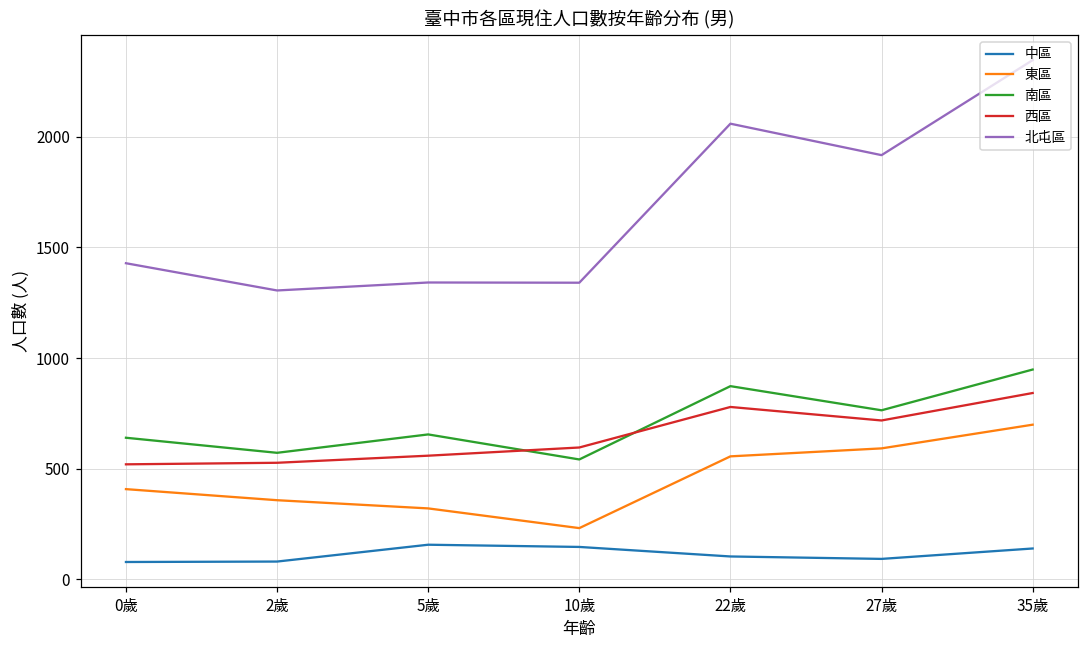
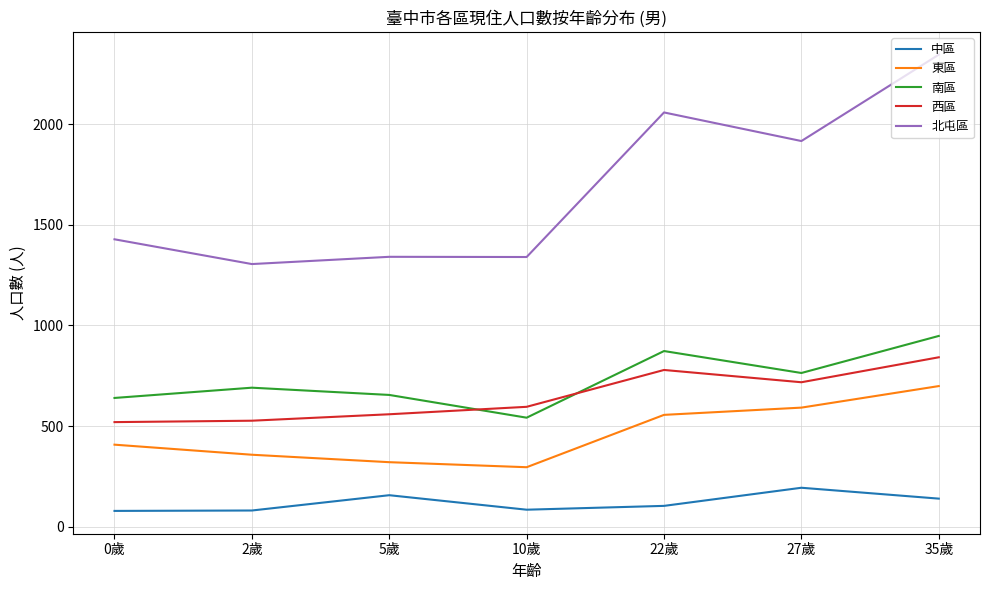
  {
    "中區": {
      "0歲": 80,
      "2歲": 80,
      "5歲": 160,
-     "10歲": 150,
+     "10歲": 90,
      "22歲": 100,
-     "27歲": 90,
+     "27歲": 190,
      "35歲": 140
    },
    "東區": {
      "0歲": 410,
      "2歲": 360,
      "5歲": 320,
-     "10歲": 230,
+     "10歲": 300,
      "22歲": 560,
      "27歲": 590,
      "35歲": 700
    },
    "南區": {
      "0歲": 640,
-     "2歲": 570,
+     "2歲": 690,
      "5歲": 660,
      "10歲": 540,
      "22歲": 870,
      "27歲": 760,
      "35歲": 950
    },
    "西區": {
      "0歲": 520,
      "2歲": 530,
      "5歲": 560,
      "10歲": 600,
      "22歲": 780,
      "27歲": 720,
      "35歲": 840
    },
    "北屯區": {
      "0歲": 1430,
      "2歲": 1310,
      "5歲": 1340,
      "10歲": 1340,
      "22歲": 2060,
      "27歲": 1920
    }
  }
